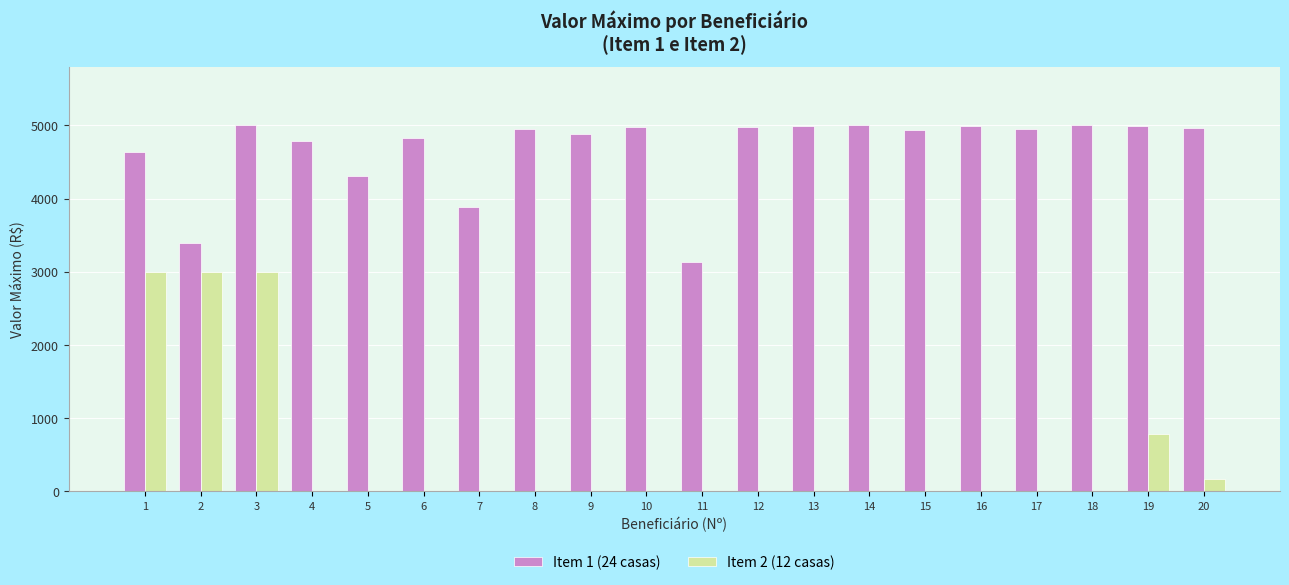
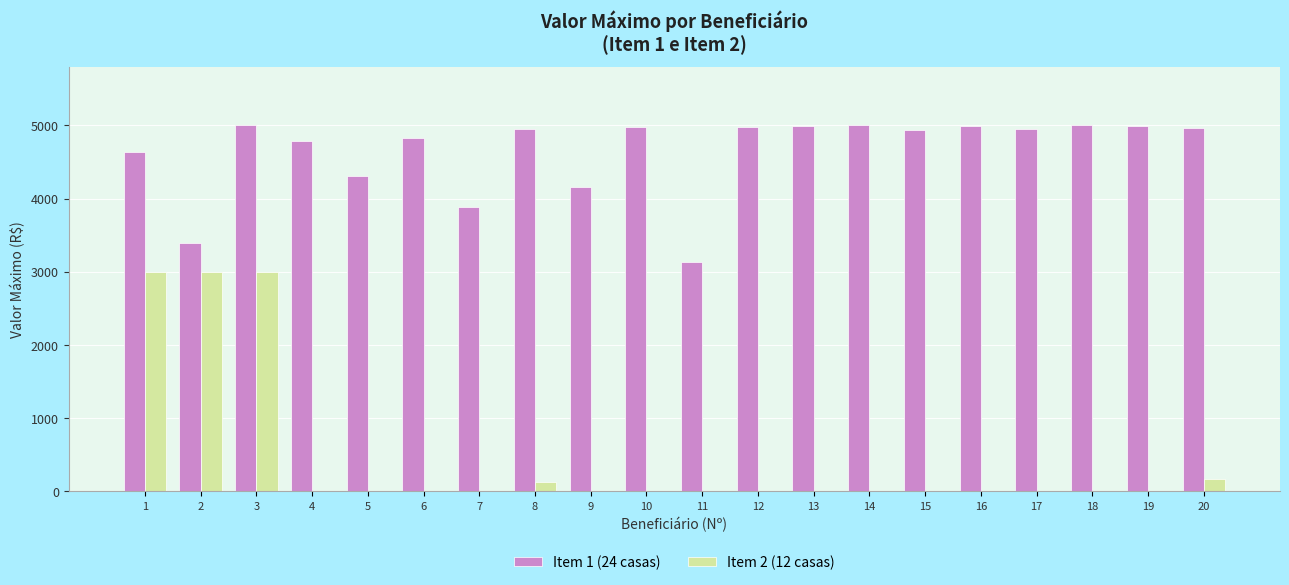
  {
    "Item 1 (24 casas)": {
      "1": 4600,
      "2": 3400,
      "3": 5000,
      "4": 4800,
      "5": 4300,
      "6": 4800,
      "7": 3900,
      "8": 4900,
-     "9": 4900,
+     "9": 4200,
      "10": 5000,
      "11": 3100,
      "12": 5000,
      "13": 5000,
      "14": 5000,
      "15": 4900,
      "16": 5000,
      "17": 5000,
      "18": 5000,
      "19": 5000,
      "20": 5000
    },
    "Item 2 (12 casas)": {
      "1": 3000,
      "2": 3000,
      "3": 3000,
      "4": 0,
      "5": 0,
      "6": 0,
      "7": 0,
-     "8": 0,
+     "8": 100,
      "9": 0,
      "10": 0,
      "11": 0,
      "12": 0,
      "13": 0,
      "14": 0,
      "15": 0,
      "16": 0,
      "17": 0,
      "18": 0,
-     "19": 800,
+     "19": 0,
      "20": 200
    }
  }
